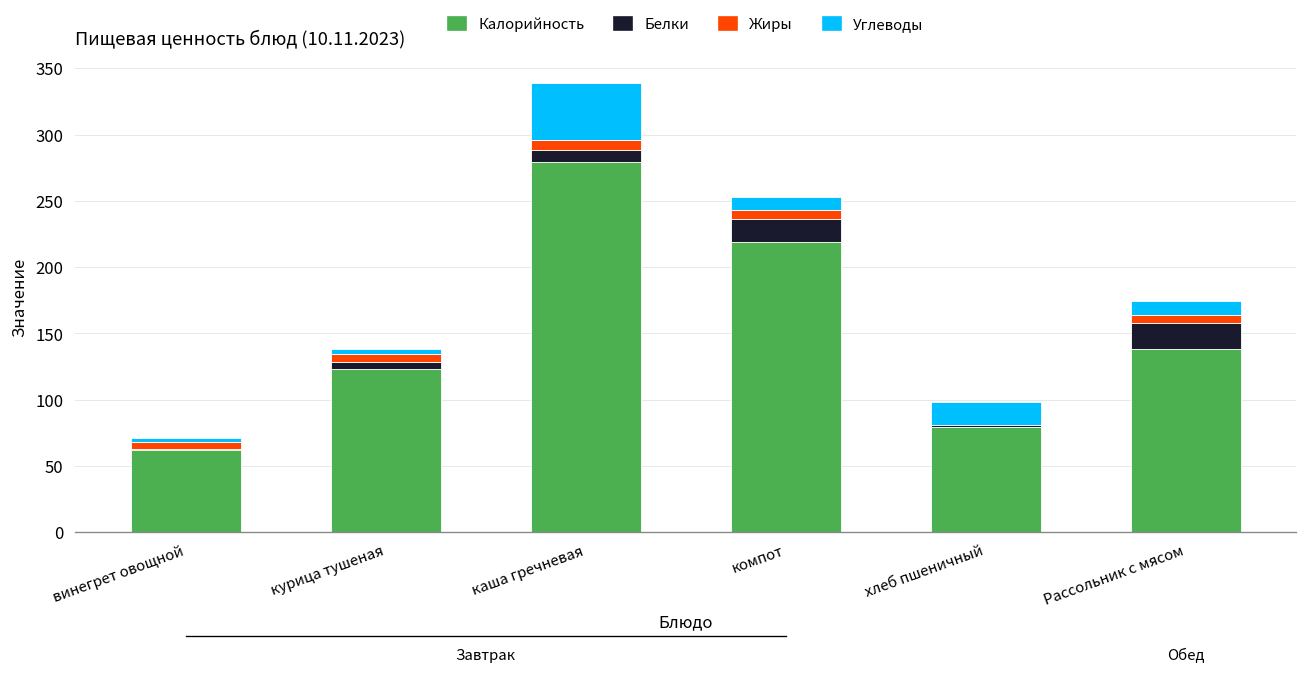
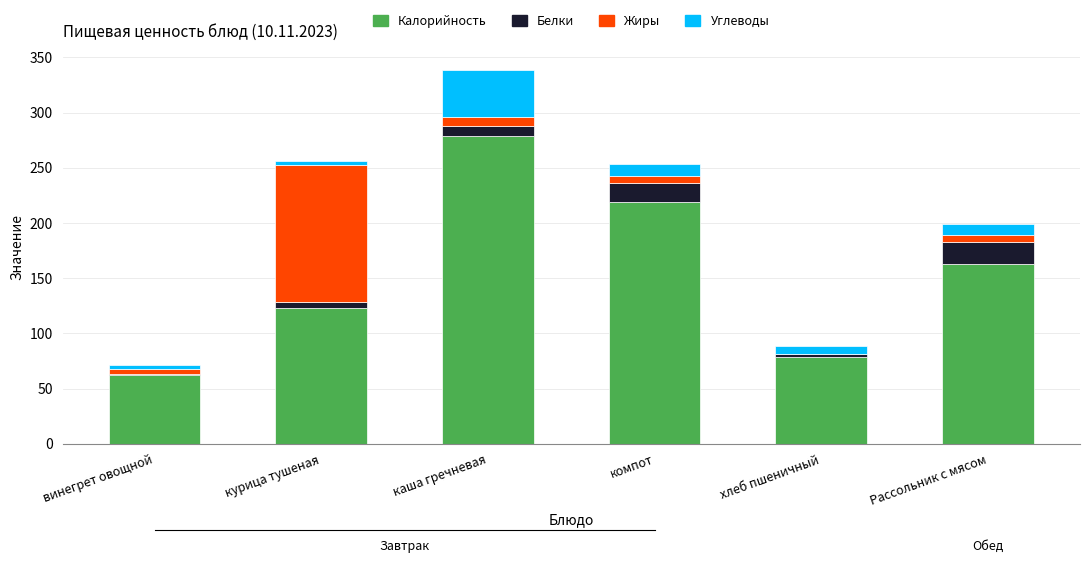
  {
    "Калорийность": {
      "винегрет овощной": 62,
      "курица тушеная": 123,
      "каша гречневая": 279,
      "компот": 219,
      "хлеб пшеничный": 79,
-     "Рассольник с мясом": 138
+     "Рассольник с мясом": 163
    },
    "Белки": {
      "курица тушеная": 5,
      "каша гречневая": 9,
      "компот": 17,
      "Рассольник с мясом": 20
    },
    "Жиры": {
      "винегрет овощной": 5,
-     "курица тушеная": 6,
+     "курица тушеная": 124,
      "каша гречневая": 8,
      "компот": 7,
      "хлеб пшеничный": 0,
      "Рассольник с мясом": 6
    },
    "Углеводы": {
      "винегрет овощной": 3,
      "курица тушеная": 4,
      "каша гречневая": 43,
      "компот": 10,
-     "хлеб пшеничный": 17,
+     "хлеб пшеничный": 8,
      "Рассольник с мясом": 10
    }
  }
